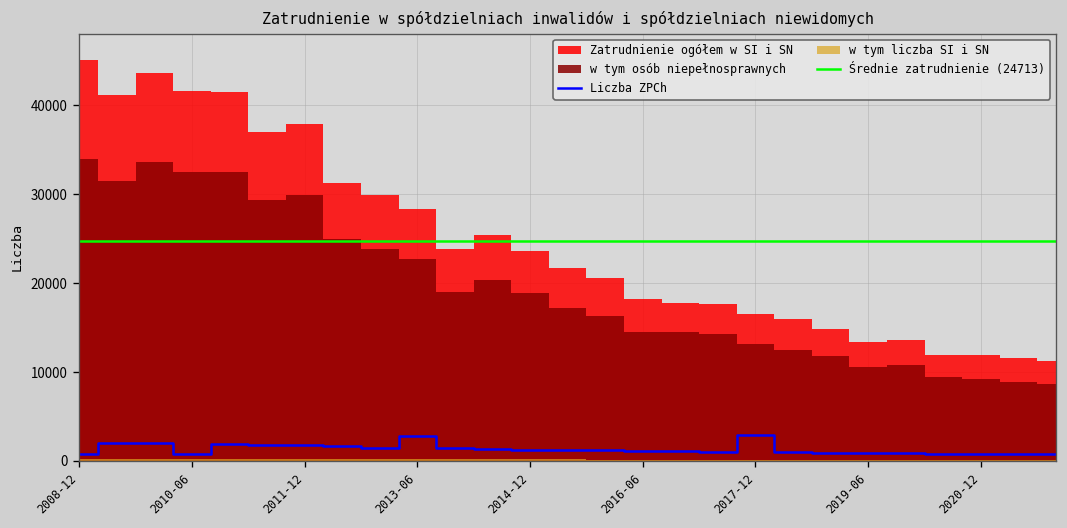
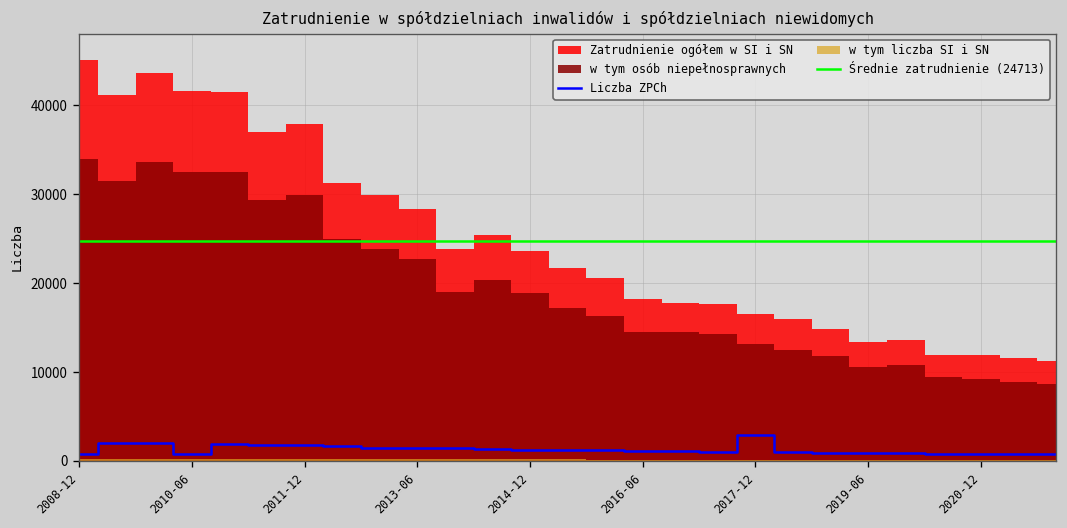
  {
    "Liczba ZPCh": {
      "2008-12": 1000,
      "2010-06": 1000,
      "2011-12": 2000,
-     "2013-06": 3000,
+     "2013-06": 1000,
      "2014-12": 1000,
      "2016-06": 1000,
      "2017-12": 3000,
      "2019-06": 1000,
      "2020-12": 1000
    }
  }
